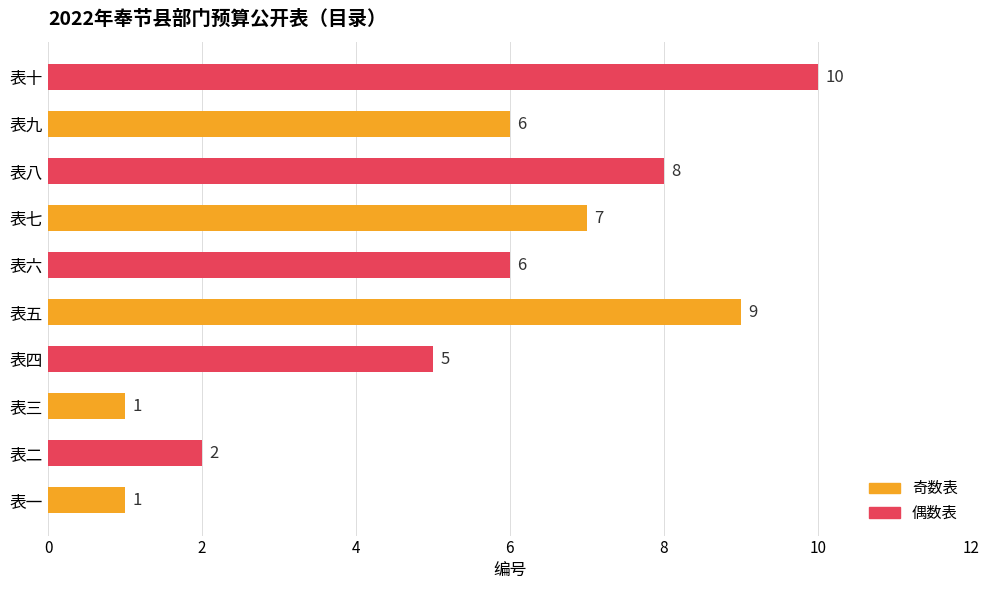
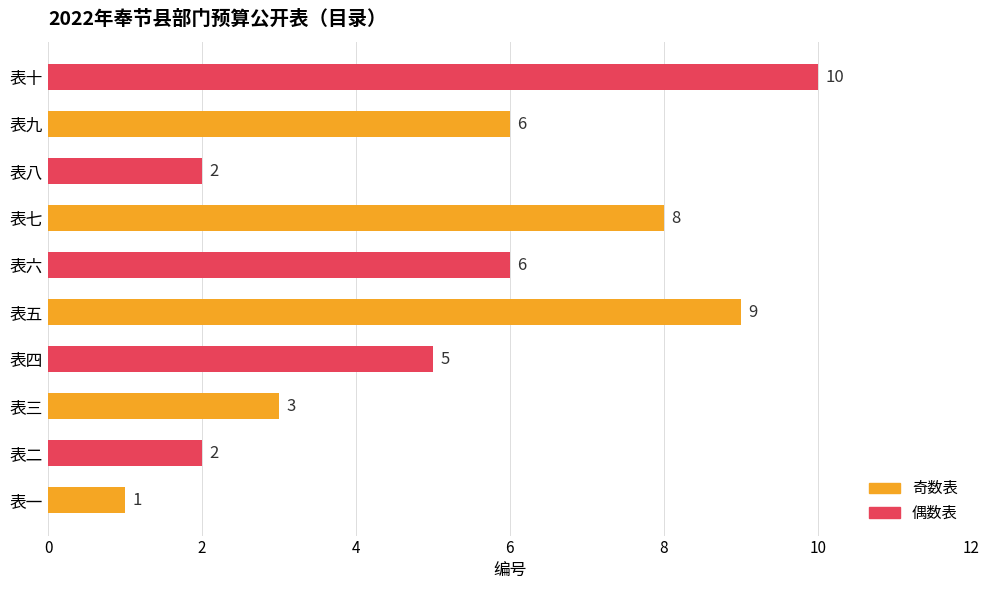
  {
    "表十": 10,
    "表九": 6,
-   "表八": 8,
-   "表七": 7,
+   "表八": 2,
+   "表七": 8,
    "表六": 6,
    "表五": 9,
    "表四": 5,
-   "表三": 1,
+   "表三": 3,
    "表二": 2,
    "表一": 1
  }
